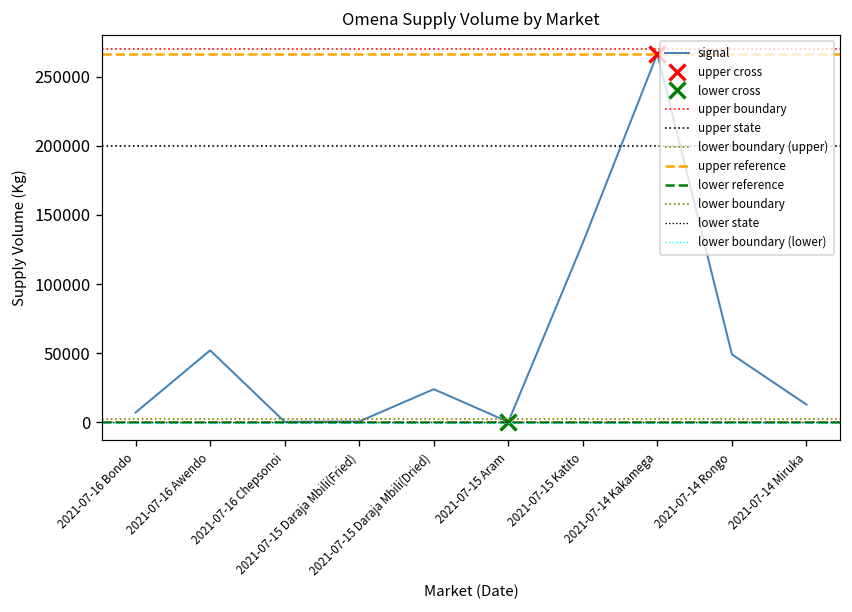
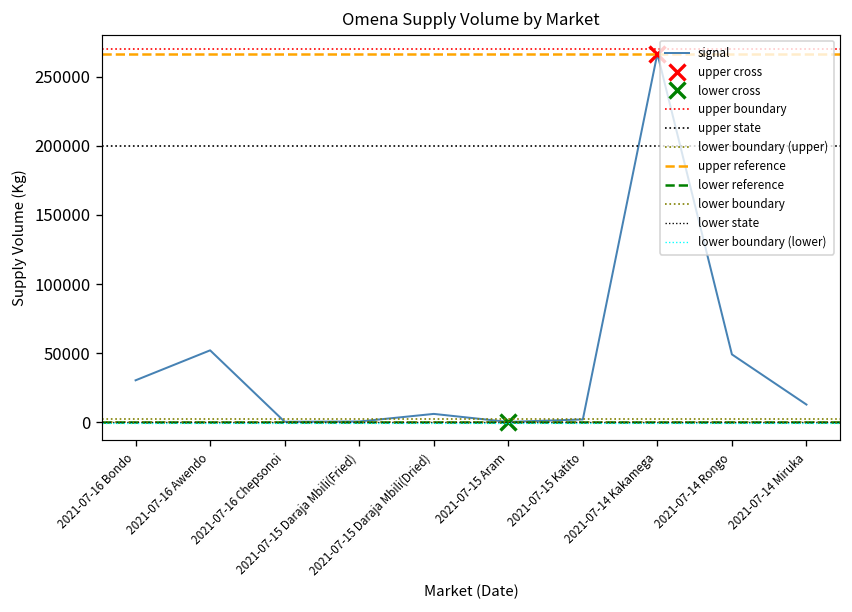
  {
    "signal": {
-     "2021-07-16 Bondo": 7000,
+     "2021-07-16 Bondo": 30000,
      "2021-07-16 Awendo": 52000,
      "2021-07-16 Chepsonoi": 0,
      "2021-07-15 Daraja Mbili(Fried)": 1000,
-     "2021-07-15 Daraja Mbili(Dried)": 24000,
-     "2021-07-15 Katito": 130000,
+     "2021-07-15 Daraja Mbili(Dried)": 6000,
+     "2021-07-15 Katito": 2000,
      "2021-07-14 Rongo": 49000,
      "2021-07-14 Miruka": 13000
    }
  }
